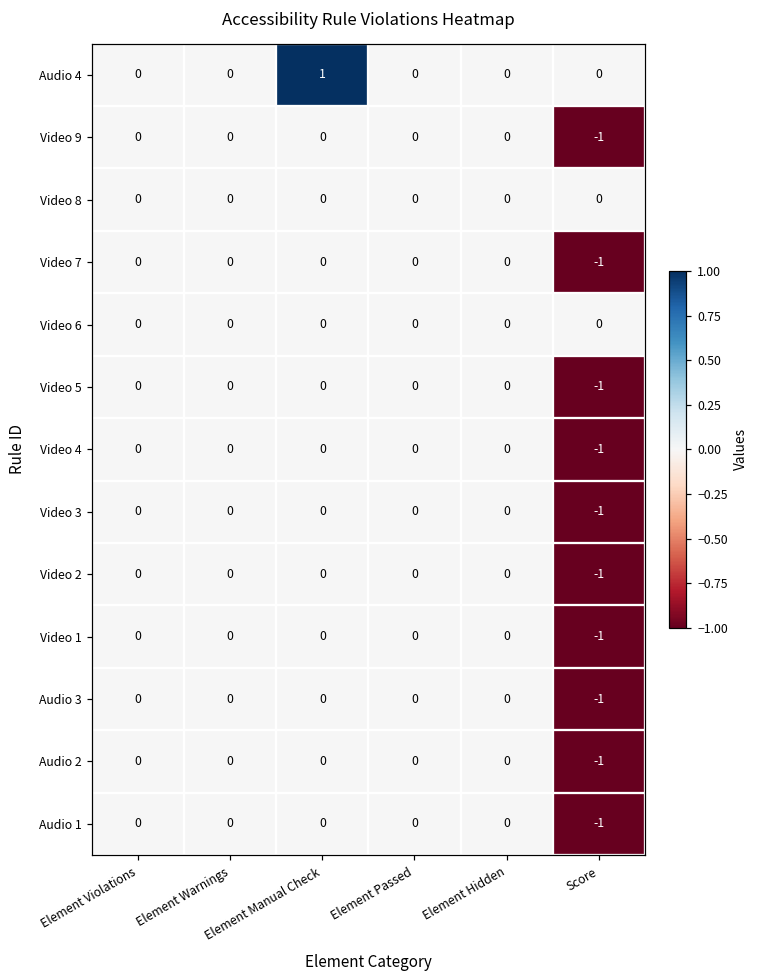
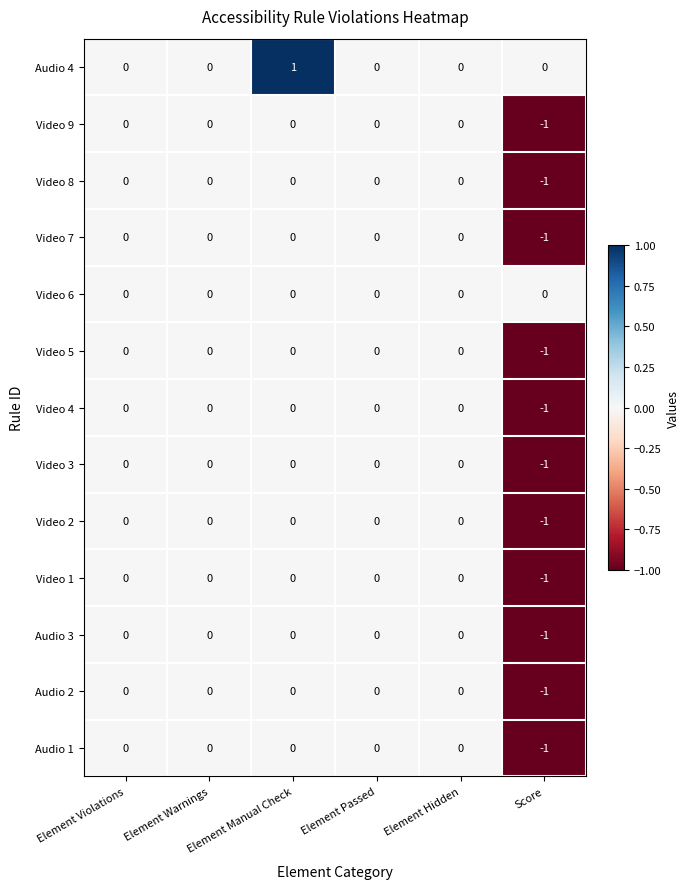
  {
    "Audio 4": {
      "Element Violations": 0,
      "Element Warnings": 0,
      "Element Manual Check": 1,
      "Element Passed": 0,
      "Element Hidden": 0,
      "Score": 0
    },
    "Video 9": {
      "Element Violations": 0,
      "Element Warnings": 0,
      "Element Manual Check": 0,
      "Element Passed": 0,
      "Element Hidden": 0,
      "Score": -1
    },
    "Video 8": {
      "Element Violations": 0,
      "Element Warnings": 0,
      "Element Manual Check": 0,
      "Element Passed": 0,
      "Element Hidden": 0,
-     "Score": 0
+     "Score": -1
    },
    "Video 7": {
      "Element Violations": 0,
      "Element Warnings": 0,
      "Element Manual Check": 0,
      "Element Passed": 0,
      "Element Hidden": 0,
      "Score": -1
    },
    "Video 6": {
      "Element Violations": 0,
      "Element Warnings": 0,
      "Element Manual Check": 0,
      "Element Passed": 0,
      "Element Hidden": 0,
      "Score": 0
    },
    "Video 5": {
      "Element Violations": 0,
      "Element Warnings": 0,
      "Element Manual Check": 0,
      "Element Passed": 0,
      "Element Hidden": 0,
      "Score": -1
    },
    "Video 4": {
      "Element Violations": 0,
      "Element Warnings": 0,
      "Element Manual Check": 0,
      "Element Passed": 0,
      "Element Hidden": 0,
      "Score": -1
    },
    "Video 3": {
      "Element Violations": 0,
      "Element Warnings": 0,
      "Element Manual Check": 0,
      "Element Passed": 0,
      "Element Hidden": 0,
      "Score": -1
    },
    "Video 2": {
      "Element Violations": 0,
      "Element Warnings": 0,
      "Element Manual Check": 0,
      "Element Passed": 0,
      "Element Hidden": 0,
      "Score": -1
    },
    "Video 1": {
      "Element Violations": 0,
      "Element Warnings": 0,
      "Element Manual Check": 0,
      "Element Passed": 0,
      "Element Hidden": 0,
      "Score": -1
    },
    "Audio 3": {
      "Element Violations": 0,
      "Element Warnings": 0,
      "Element Manual Check": 0,
      "Element Passed": 0,
      "Element Hidden": 0,
      "Score": -1
    },
    "Audio 2": {
      "Element Violations": 0,
      "Element Warnings": 0,
      "Element Manual Check": 0,
      "Element Passed": 0,
      "Element Hidden": 0,
      "Score": -1
    },
    "Audio 1": {
      "Element Violations": 0,
      "Element Warnings": 0,
      "Element Manual Check": 0,
      "Element Passed": 0,
      "Element Hidden": 0,
      "Score": -1
    }
  }
